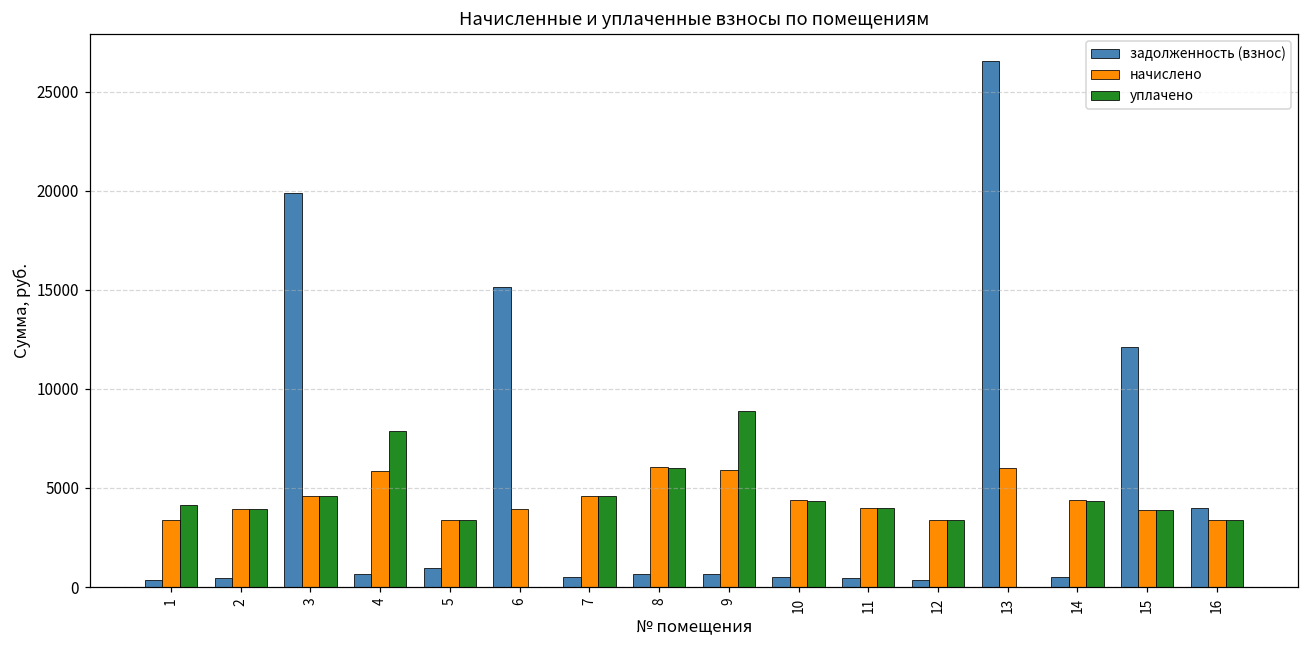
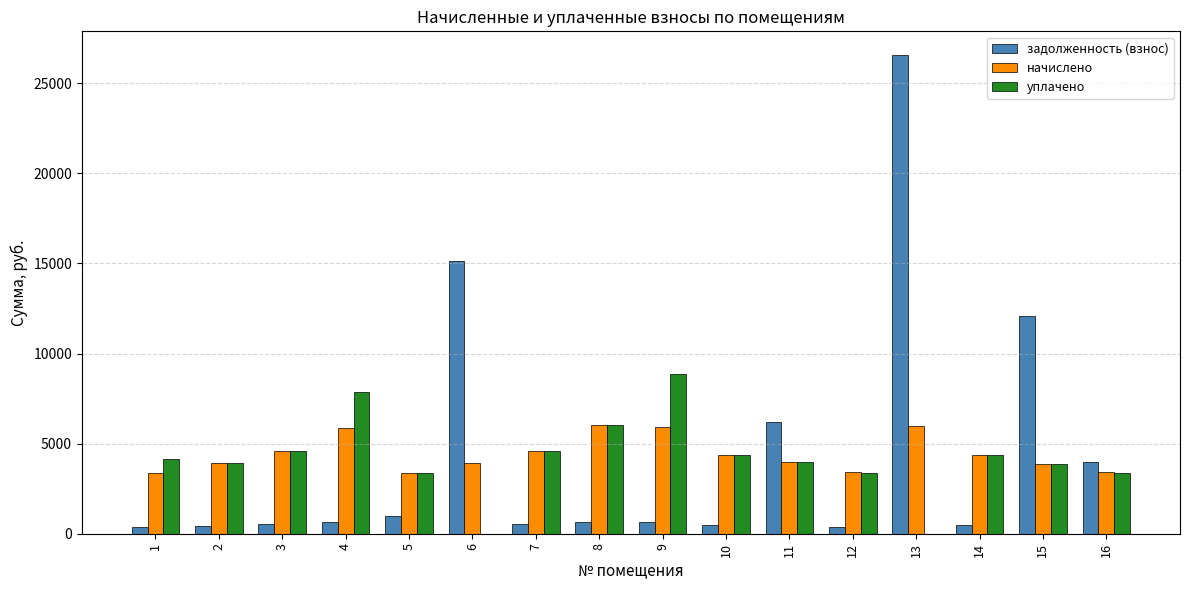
  {
    "задолженность (взнос)": {
      "1": 400,
      "2": 400,
-     "3": 19900,
+     "3": 500,
      "4": 700,
      "5": 1000,
      "6": 15100,
      "7": 500,
      "8": 700,
      "9": 700,
      "10": 500,
-     "11": 400,
+     "11": 6200,
      "12": 400,
      "13": 26600,
      "14": 500,
      "15": 12100,
      "16": 4000
    },
    "начислено": {
      "1": 3400,
      "2": 4000,
      "3": 4600,
      "4": 5900,
      "5": 3400,
      "6": 3900,
      "7": 4600,
      "8": 6000,
      "9": 5900,
      "10": 4400,
      "11": 4000,
      "12": 3400,
      "13": 6000,
      "14": 4400,
      "15": 3900,
      "16": 3400
    },
    "уплачено": {
      "1": 4100,
      "2": 3900,
      "3": 4600,
      "4": 7900,
      "5": 3400,
      "6": 0,
      "7": 4600,
      "8": 6000,
      "9": 8900,
      "10": 4400,
      "11": 4000,
      "12": 3400,
      "13": 0,
      "14": 4400,
      "15": 3900,
      "16": 3400
    }
  }
